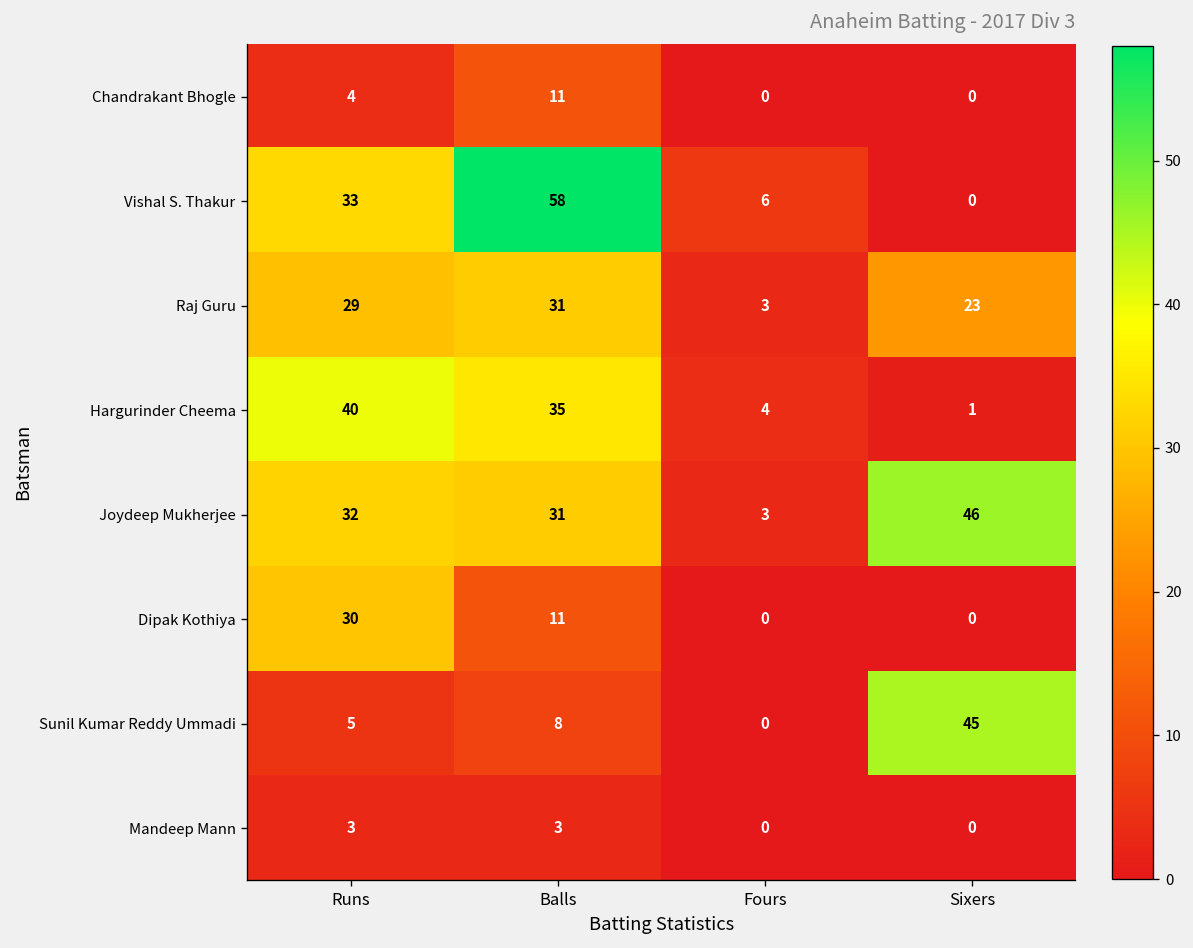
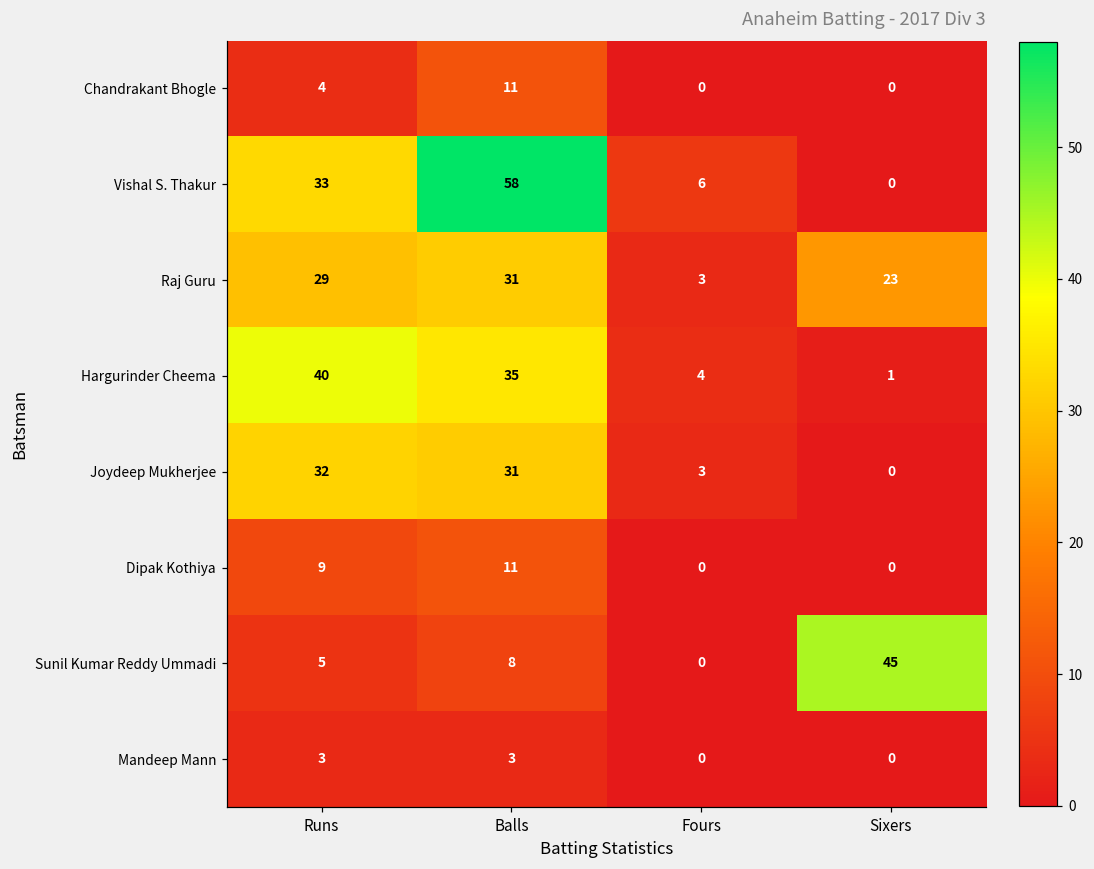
  {
    "Chandrakant Bhogle": {
      "Runs": 4,
      "Balls": 11,
      "Fours": 0,
      "Sixers": 0
    },
    "Vishal S. Thakur": {
      "Runs": 33,
      "Balls": 58,
      "Fours": 6,
      "Sixers": 0
    },
    "Raj Guru": {
      "Runs": 29,
      "Balls": 31,
      "Fours": 3,
      "Sixers": 23
    },
    "Hargurinder Cheema": {
      "Runs": 40,
      "Balls": 35,
      "Fours": 4,
      "Sixers": 1
    },
    "Joydeep Mukherjee": {
      "Runs": 32,
      "Balls": 31,
      "Fours": 3,
-     "Sixers": 46
+     "Sixers": 0
    },
    "Dipak Kothiya": {
-     "Runs": 30,
+     "Runs": 9,
      "Balls": 11,
      "Fours": 0,
      "Sixers": 0
    },
    "Sunil Kumar Reddy Ummadi": {
      "Runs": 5,
      "Balls": 8,
      "Fours": 0,
      "Sixers": 45
    },
    "Mandeep Mann": {
      "Runs": 3,
      "Balls": 3,
      "Fours": 0,
      "Sixers": 0
    }
  }
